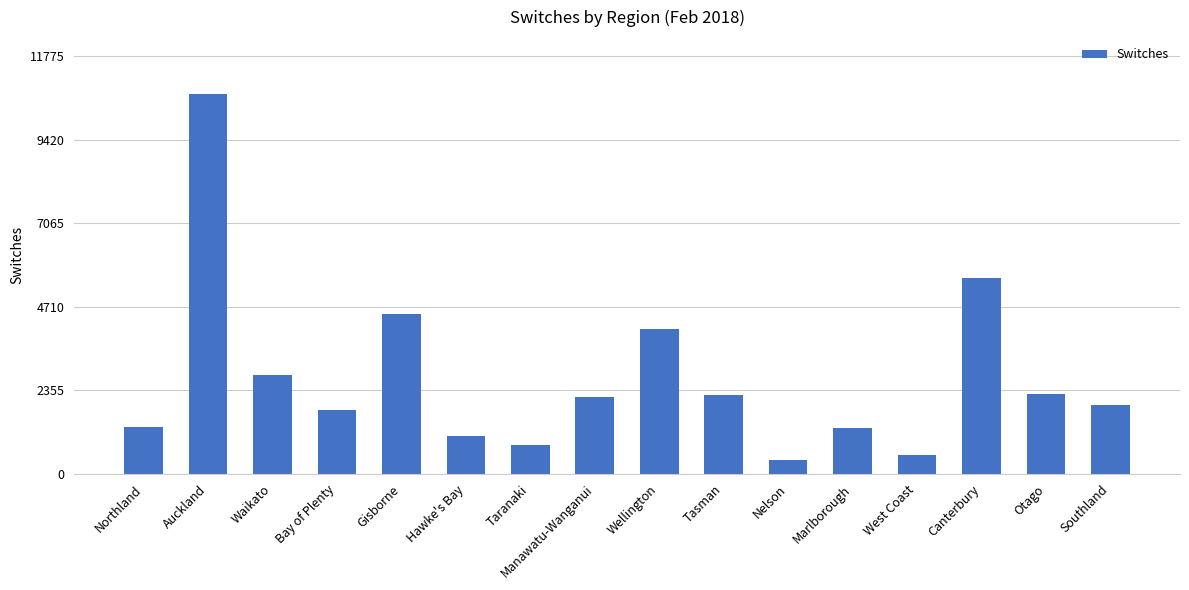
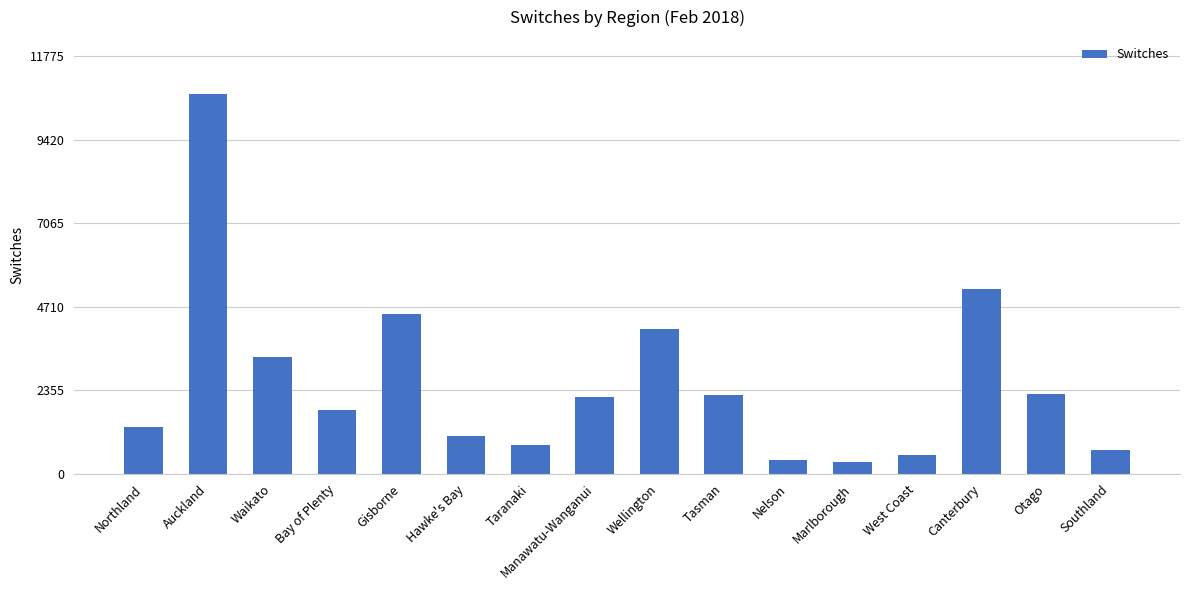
  {
    "Northland": 1300,
    "Auckland": 10700,
-   "Waikato": 2800,
+   "Waikato": 3300,
    "Bay of Plenty": 1800,
    "Gisborne": 4500,
    "Hawke's Bay": 1100,
    "Taranaki": 800,
    "Manawatu-Wanganui": 2200,
    "Wellington": 4100,
    "Tasman": 2200,
    "Nelson": 400,
-   "Marlborough": 1300,
+   "Marlborough": 300,
    "West Coast": 500,
-   "Canterbury": 5500,
+   "Canterbury": 5200,
    "Otago": 2200,
-   "Southland": 1900
+   "Southland": 700
  }
